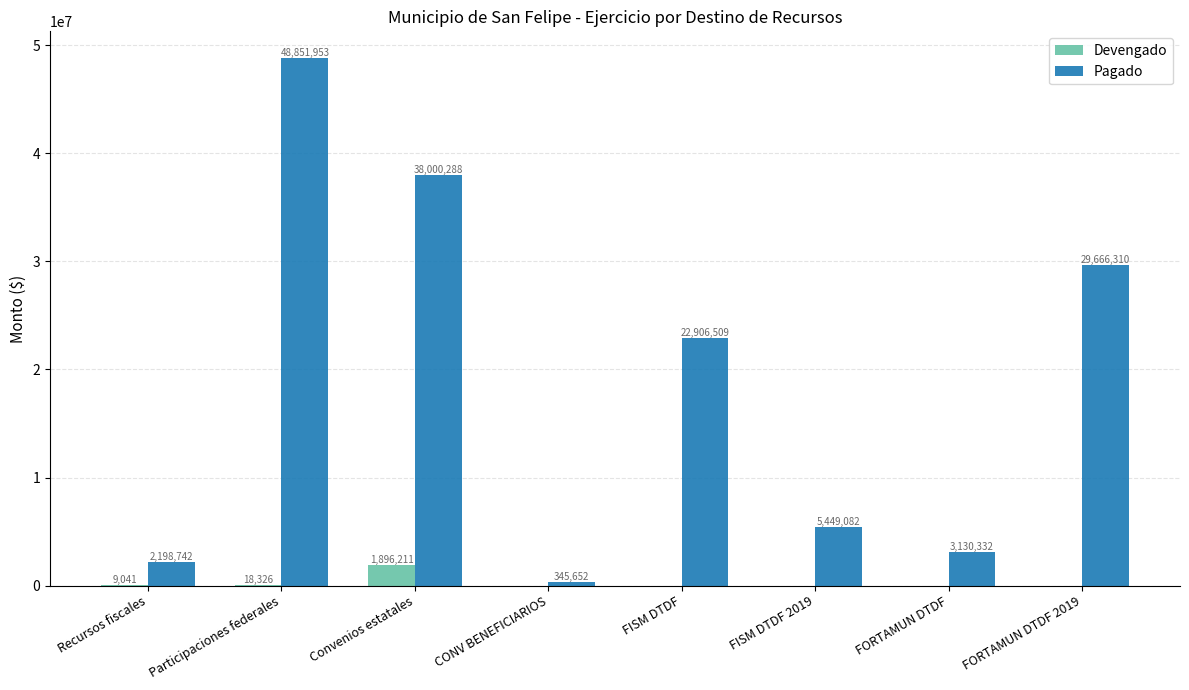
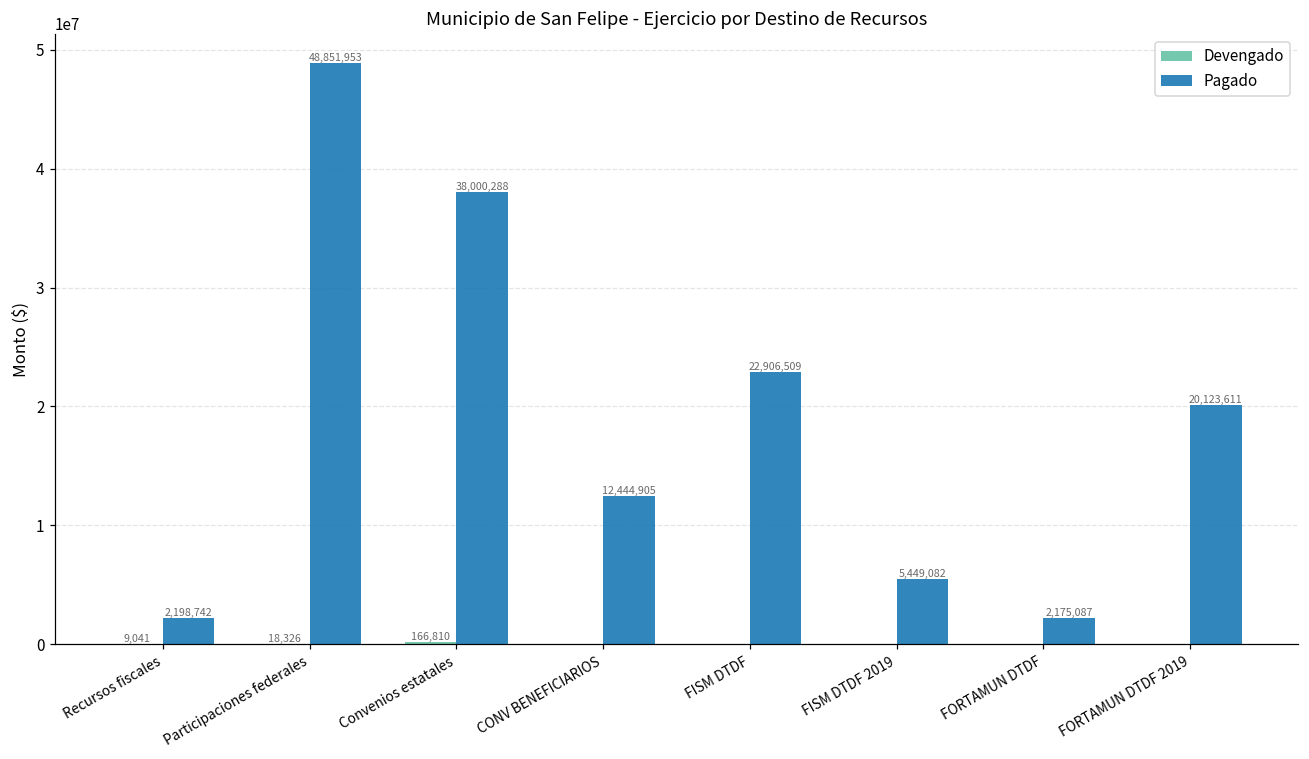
  {
    "Devengado": {
      "Recursos fiscales": "9,041",
      "Participaciones federales": "18,326",
-     "Convenios estatales": "1,896,211"
+     "Convenios estatales": "166,810"
    },
    "Pagado": {
      "Recursos fiscales": "2,198,742",
      "Participaciones federales": "48,851,953",
      "Convenios estatales": "38,000,288",
-     "CONV BENEFICIARIOS": "345,652",
+     "CONV BENEFICIARIOS": "12,444,905",
      "FISM DTDF": "22,906,509",
      "FISM DTDF 2019": "5,449,082",
-     "FORTAMUN DTDF": "3,130,332",
-     "FORTAMUN DTDF 2019": "29,666,310"
+     "FORTAMUN DTDF": "2,175,087",
+     "FORTAMUN DTDF 2019": "20,123,611"
    }
  }
